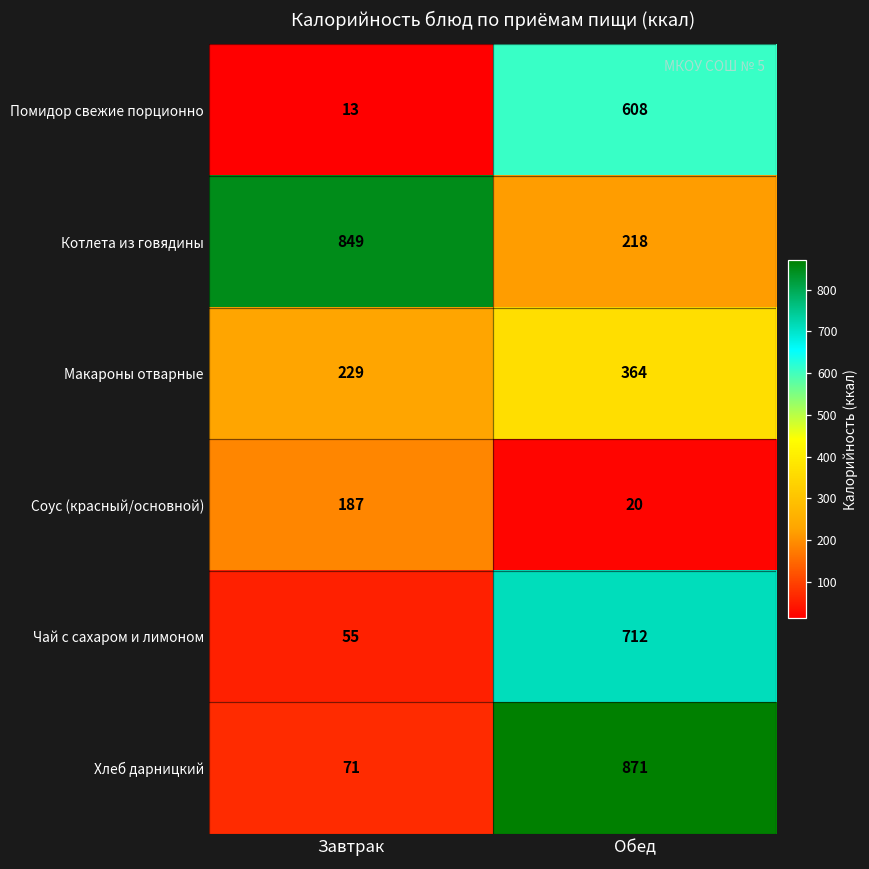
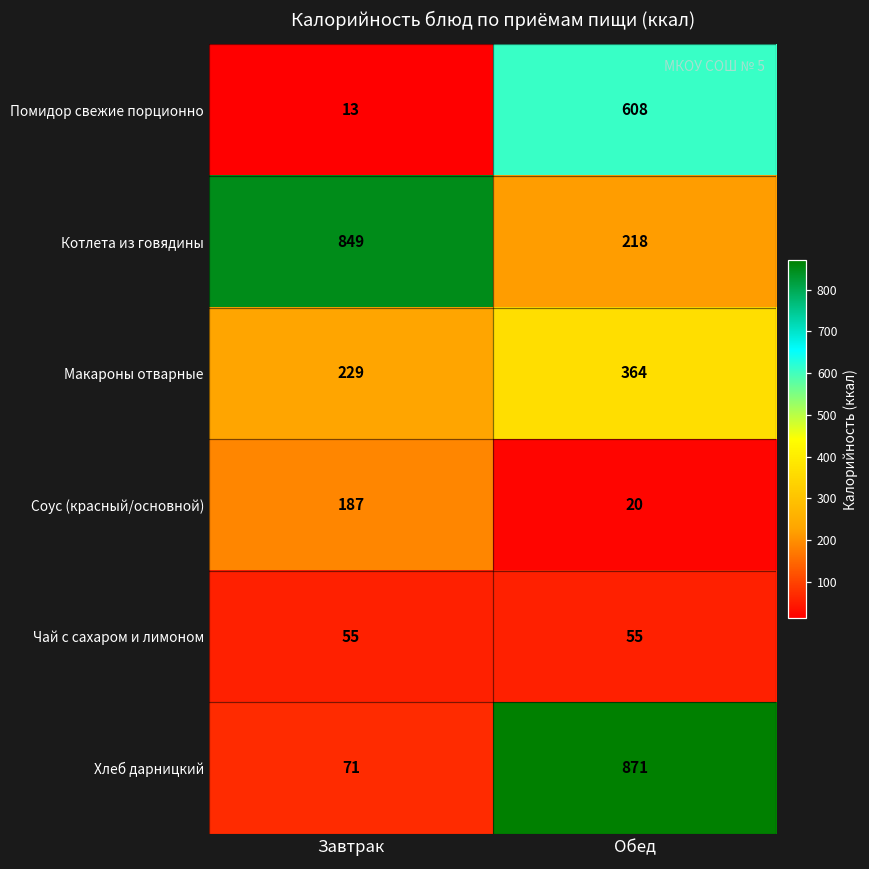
  {
    "Помидор свежие порционно": {
      "Завтрак": 13
    },
    "Котлета из говядины": {
      "Завтрак": 849,
      "Обед": 218
    },
    "Макароны отварные": {
      "Завтрак": 229,
      "Обед": 364
    },
    "Соус (красный/основной)": {
      "Завтрак": 187,
      "Обед": 20
    },
    "Чай с сахаром и лимоном": {
      "Завтрак": 55,
-     "Обед": 712
+     "Обед": 55
    },
    "Хлеб дарницкий": {
      "Завтрак": 71,
      "Обед": 871
    }
  }
